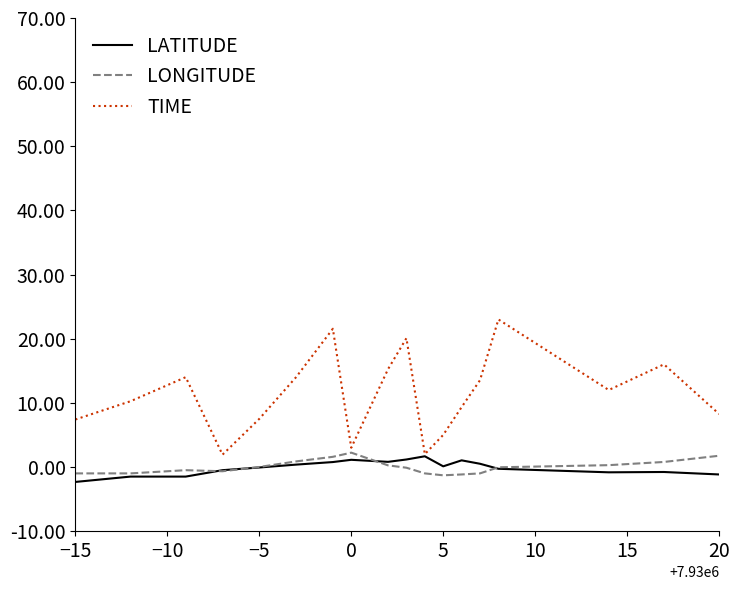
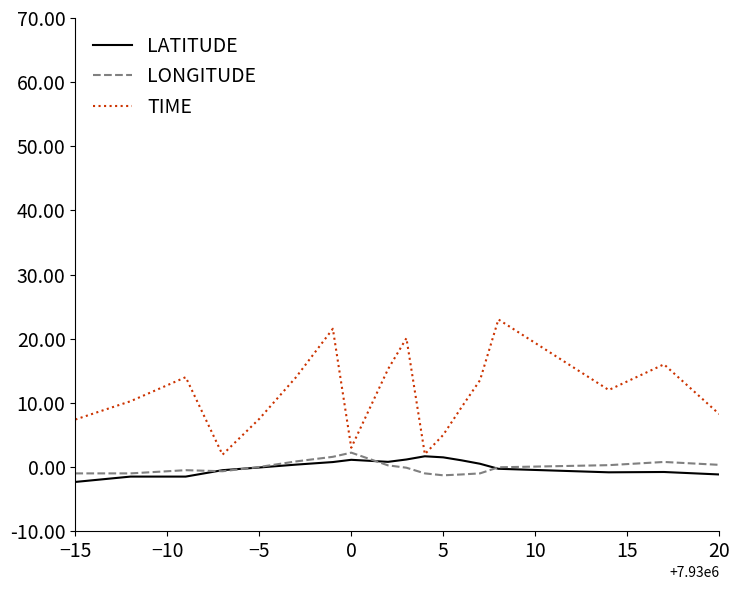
  {
    "LATITUDE": {
      "−15": -2,
      "0": 1,
-     "5": 0,
+     "5": 2,
      "20": -1
    },
    "LONGITUDE": {
      "−15": -1,
      "0": 2,
      "5": -1,
-     "20": 2
+     "20": 0
    },
    "TIME": {
      "−15": 7,
      "−5": 8,
      "0": 3,
      "5": 5,
      "20": 8
    }
  }
